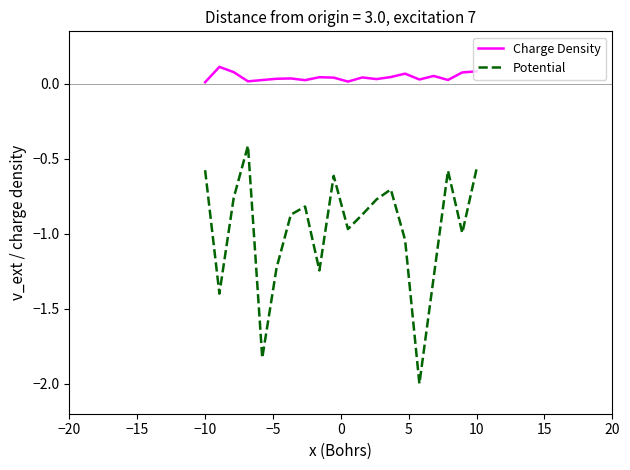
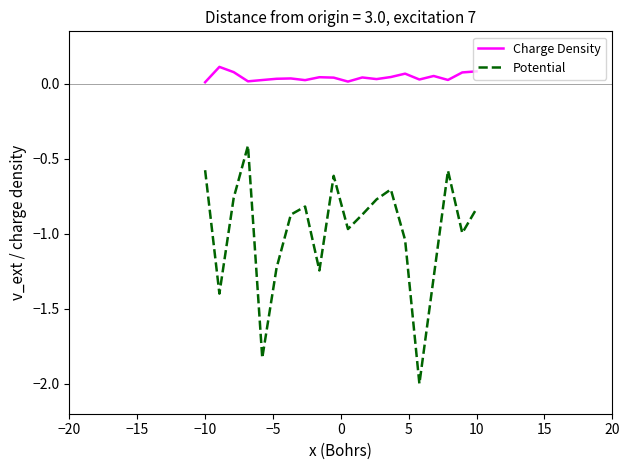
  {
    "Charge Density": {
      "−10": 0.01
    },
    "Potential": {
      "−10": -0.58,
-     "10": -0.57
+     "10": -0.83
    }
  }
